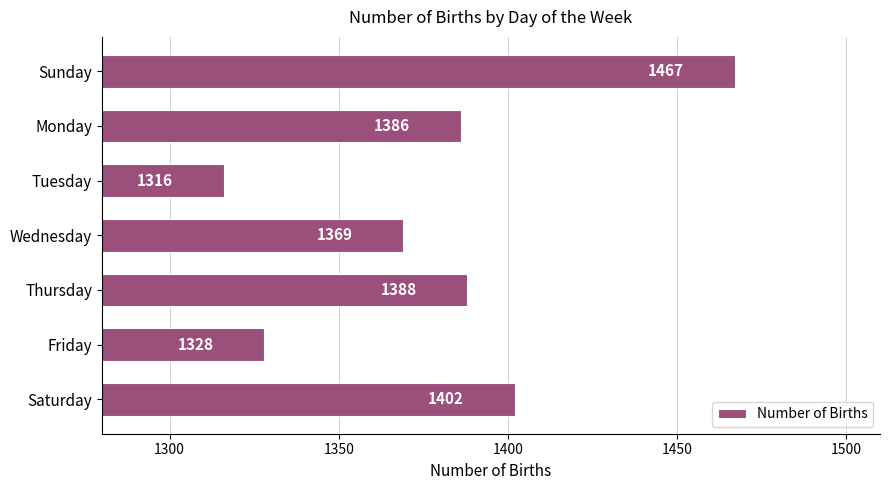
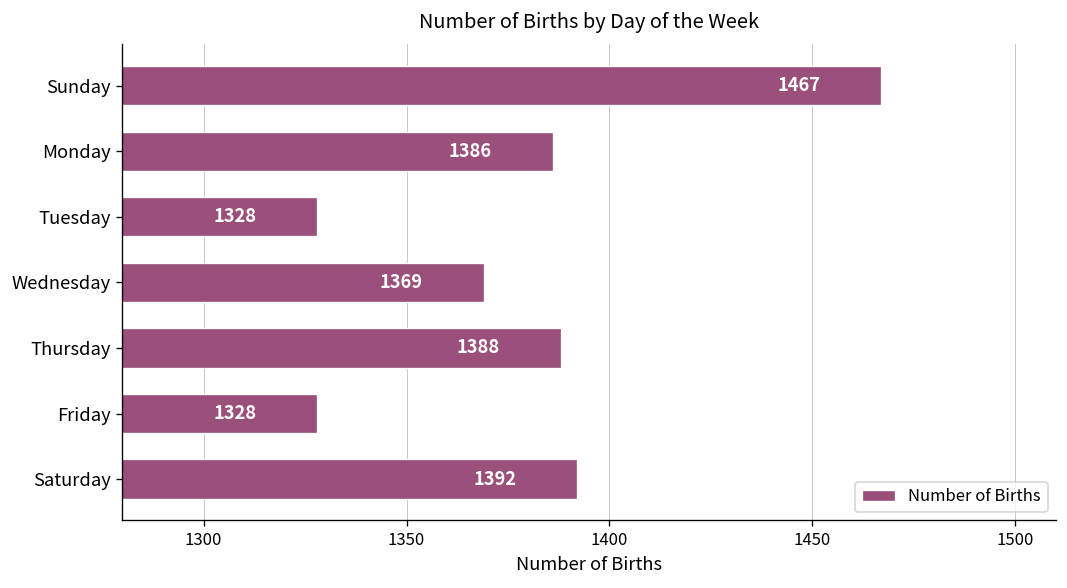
  {
    "Sunday": 1467,
    "Monday": 1386,
-   "Tuesday": 1316,
+   "Tuesday": 1328,
    "Wednesday": 1369,
    "Thursday": 1388,
    "Friday": 1328,
-   "Saturday": 1402
+   "Saturday": 1392
  }
